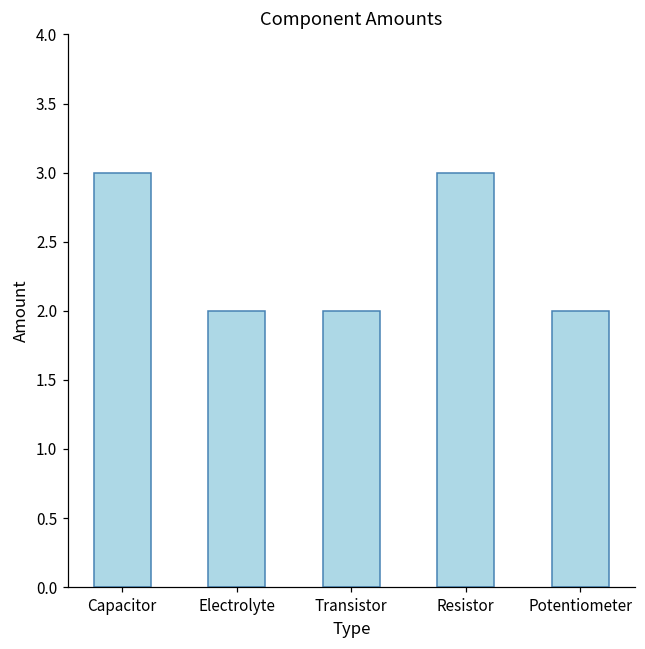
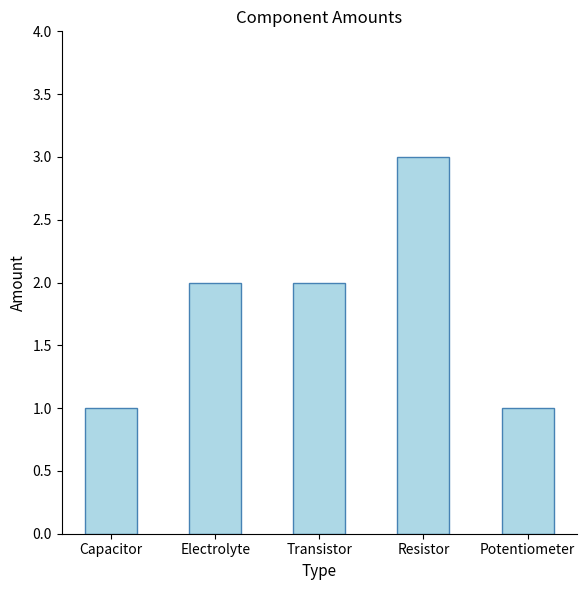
  {
-   "Capacitor": 3,
+   "Capacitor": 1,
    "Electrolyte": 2,
    "Transistor": 2,
    "Resistor": 3,
-   "Potentiometer": 2
+   "Potentiometer": 1
  }
